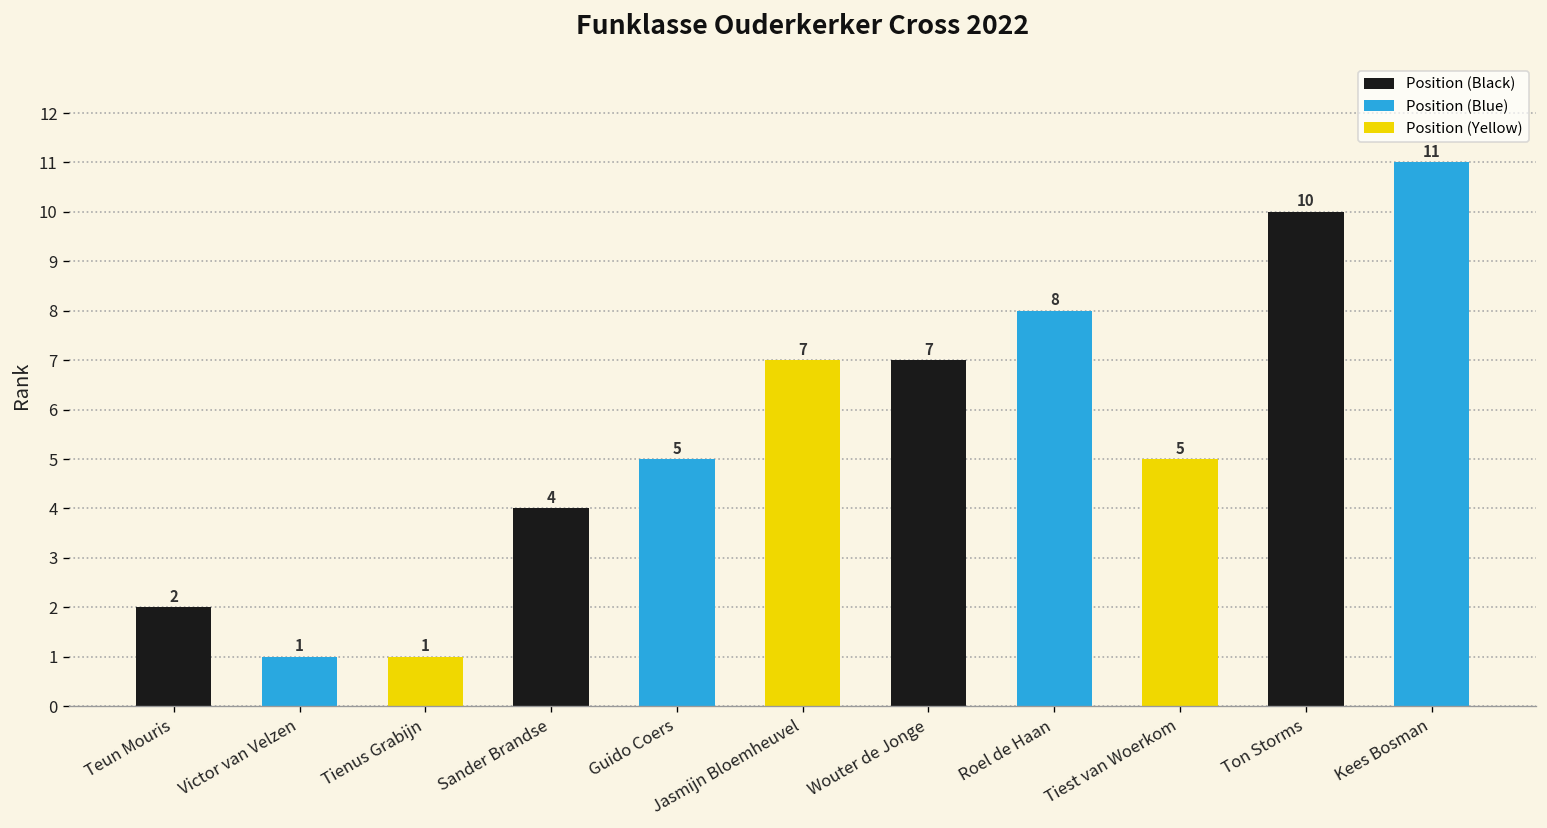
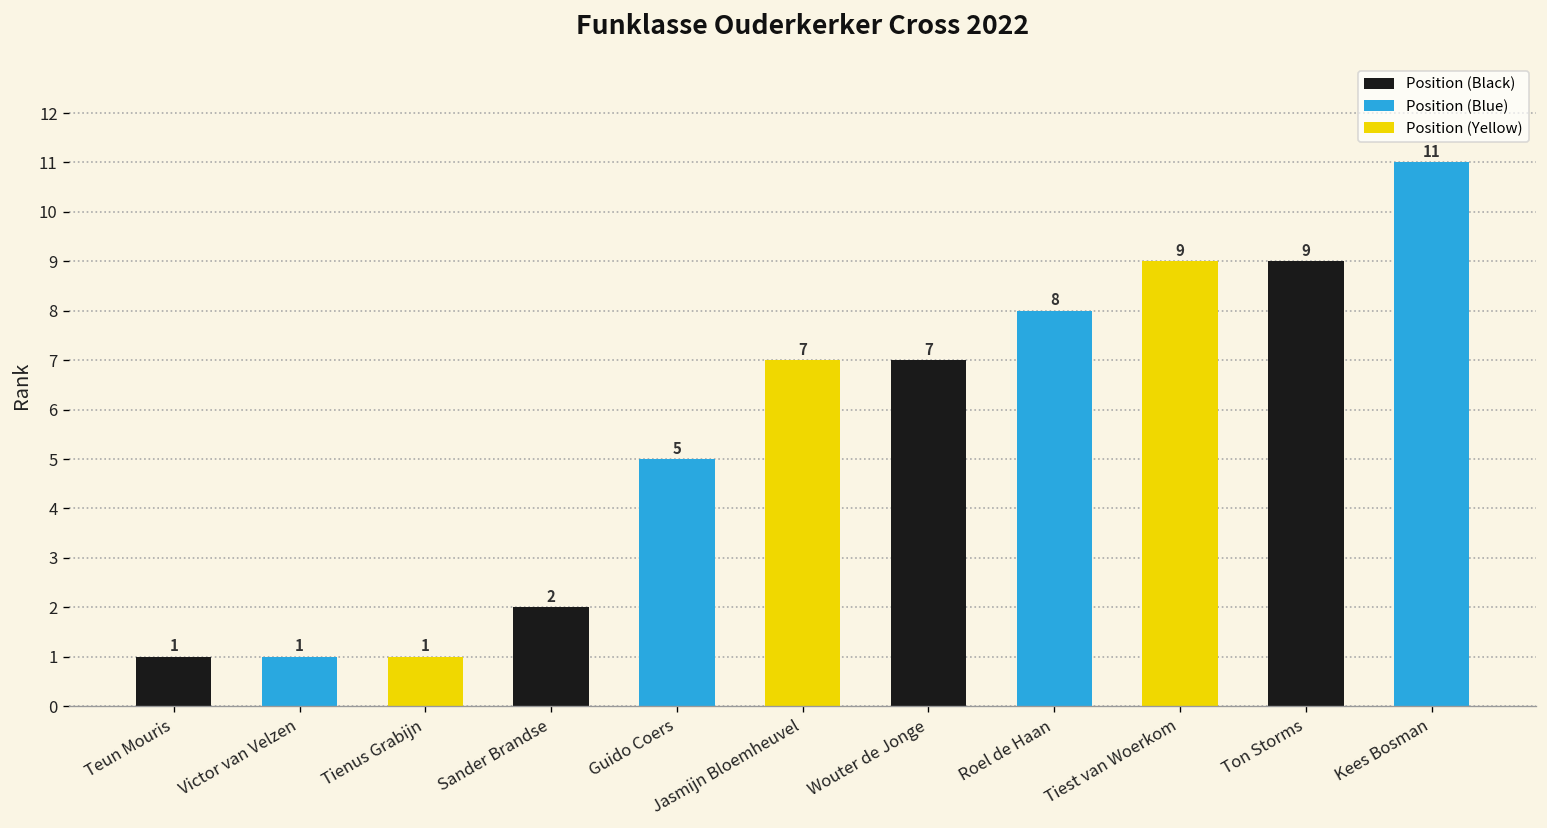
  {
-   "Teun Mouris": 2,
+   "Teun Mouris": 1,
    "Victor van Velzen": 1,
    "Tienus Grabijn": 1,
-   "Sander Brandse": 4,
+   "Sander Brandse": 2,
    "Guido Coers": 5,
    "Jasmijn Bloemheuvel": 7,
    "Wouter de Jonge": 7,
    "Roel de Haan": 8,
-   "Tiest van Woerkom": 5,
-   "Ton Storms": 10
+   "Tiest van Woerkom": 9,
+   "Ton Storms": 9
  }
